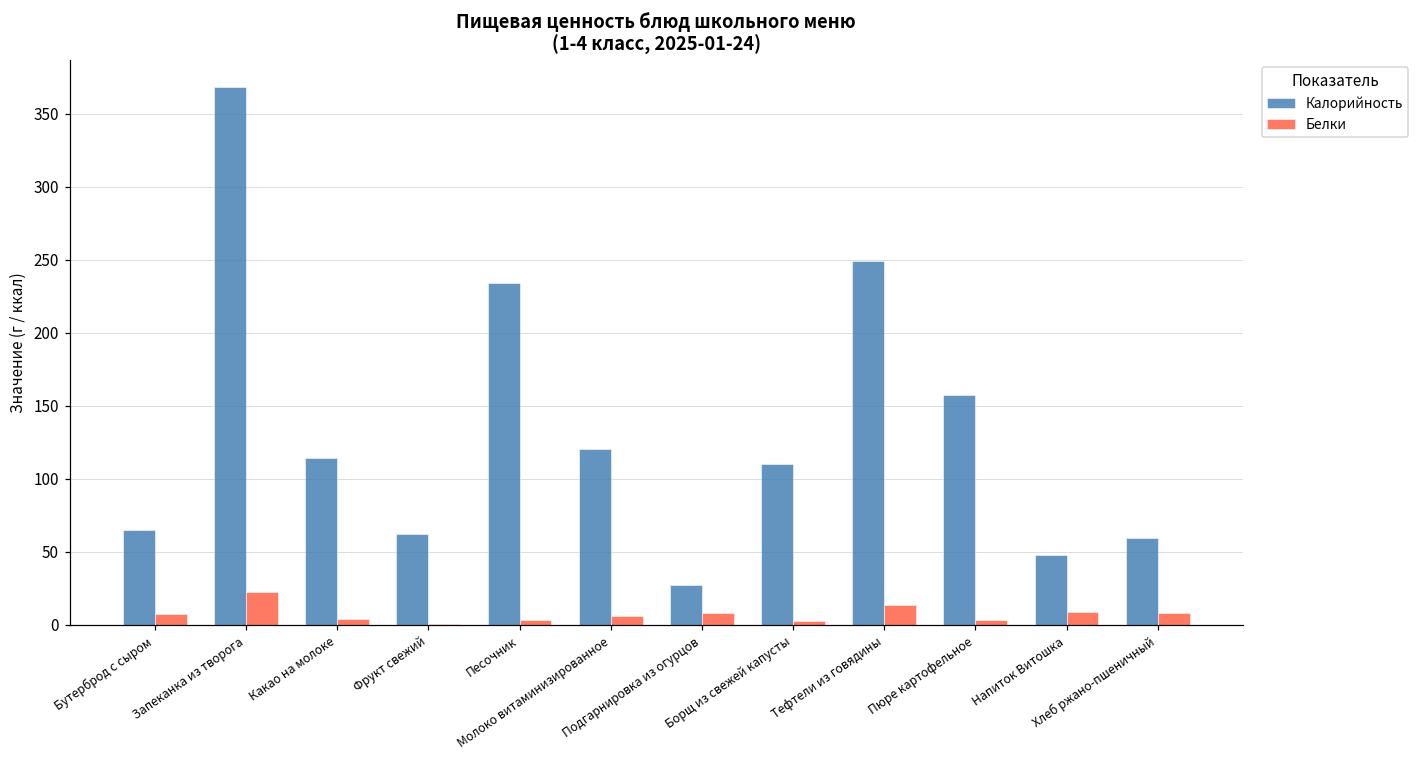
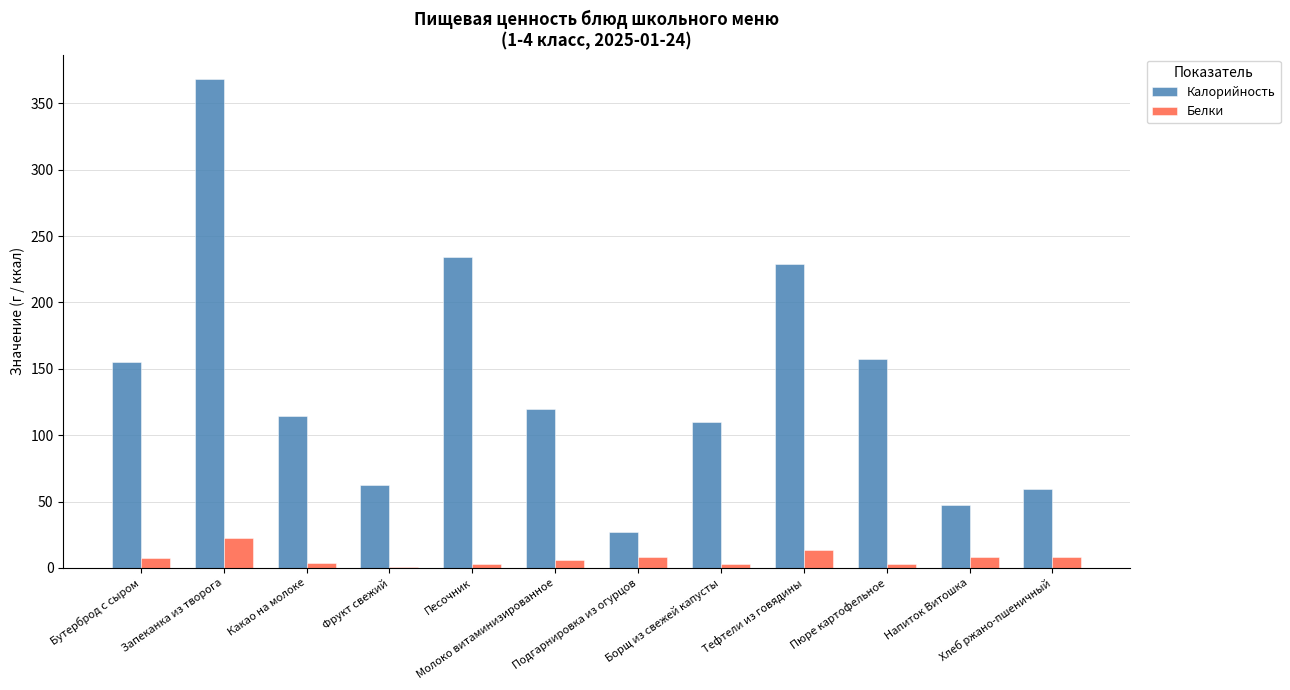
  {
    "Калорийность": {
-     "Бутерброд с сыром": 65,
+     "Бутерброд с сыром": 155,
      "Запеканка из творога": 368,
      "Какао на молоке": 114,
      "Фрукт свежий": 62,
      "Песочник": 234,
      "Молоко витаминизированное": 120,
      "Подгарнировка из огурцов": 27,
      "Борщ из свежей капусты": 110,
-     "Тефтели из говядины": 249,
+     "Тефтели из говядины": 229,
      "Пюре картофельное": 157,
      "Напиток Витошка": 48,
      "Хлеб ржано-пшеничный": 59
    },
    "Белки": {
      "Бутерброд с сыром": 8,
      "Запеканка из творога": 23,
      "Какао на молоке": 4,
      "Песочник": 3,
      "Молоко витаминизированное": 6,
      "Подгарнировка из огурцов": 8,
      "Борщ из свежей капусты": 3,
      "Тефтели из говядины": 14,
      "Пюре картофельное": 3,
      "Напиток Витошка": 9,
      "Хлеб ржано-пшеничный": 8
    }
  }
